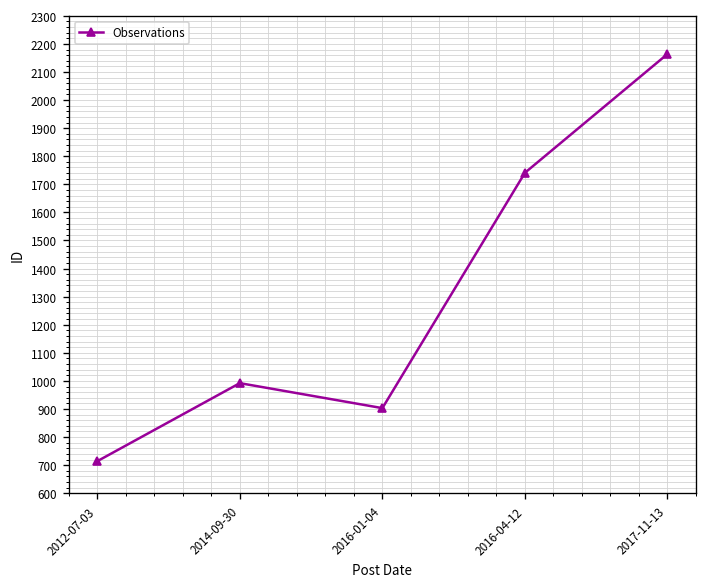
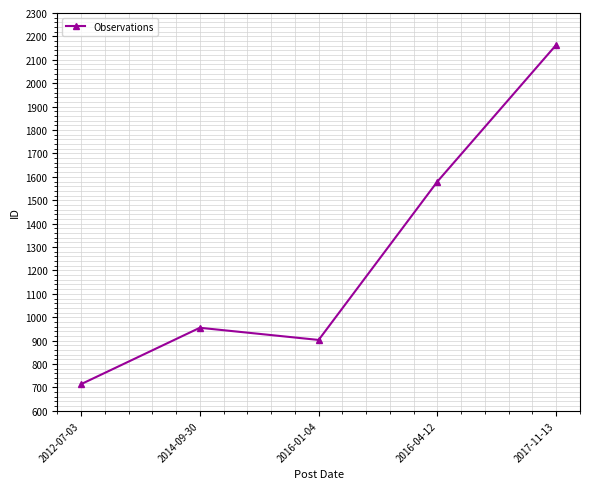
  {
    "2012-07-03": 710,
-   "2014-09-30": 990,
+   "2014-09-30": 960,
    "2016-01-04": 900,
-   "2016-04-12": 1740,
+   "2016-04-12": 1580,
    "2017-11-13": 2160
  }
